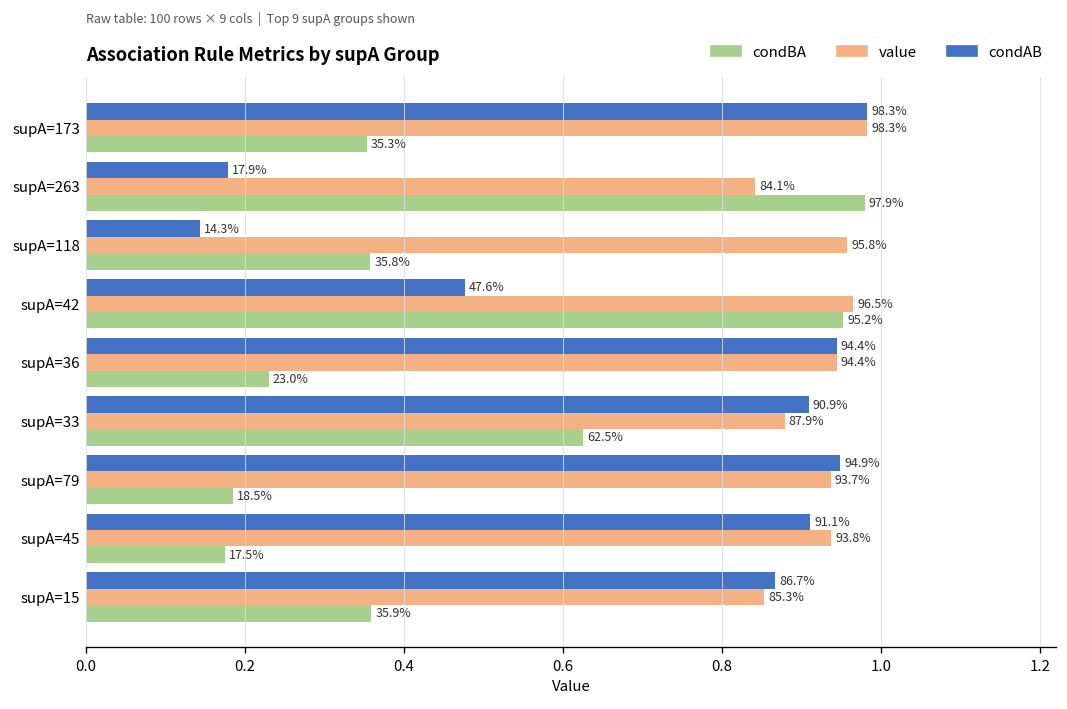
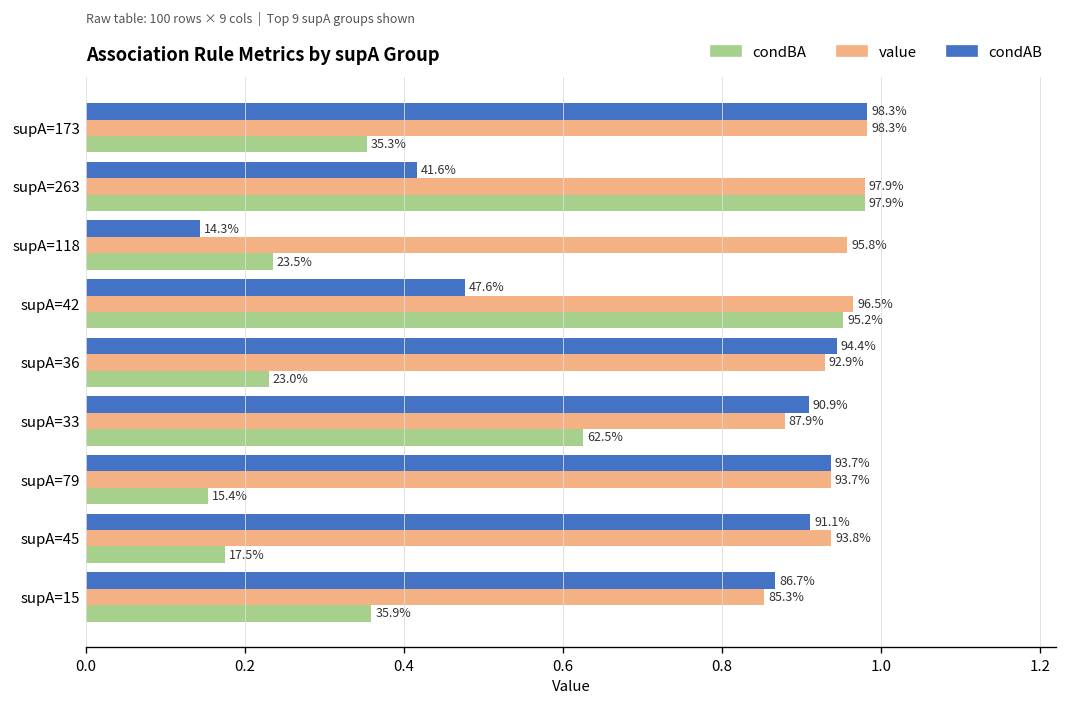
  {
    "condBA": {
      "supA=173": "35.3%",
      "supA=263": "97.9%",
-     "supA=118": "35.8%",
+     "supA=118": "23.5%",
      "supA=42": "95.2%",
      "supA=36": "23.0%",
      "supA=33": "62.5%",
-     "supA=79": "18.5%",
+     "supA=79": "15.4%",
      "supA=45": "17.5%",
      "supA=15": "35.9%"
    },
    "value": {
      "supA=173": "98.3%",
-     "supA=263": "84.1%",
+     "supA=263": "97.9%",
      "supA=118": "95.8%",
      "supA=42": "96.5%",
-     "supA=36": "94.4%",
+     "supA=36": "92.9%",
      "supA=33": "87.9%",
      "supA=79": "93.7%",
      "supA=45": "93.8%",
      "supA=15": "85.3%"
    },
    "condAB": {
      "supA=173": "98.3%",
-     "supA=263": "17.9%",
+     "supA=263": "41.6%",
      "supA=118": "14.3%",
      "supA=42": "47.6%",
      "supA=36": "94.4%",
      "supA=33": "90.9%",
-     "supA=79": "94.9%",
+     "supA=79": "93.7%",
      "supA=45": "91.1%",
      "supA=15": "86.7%"
    }
  }
